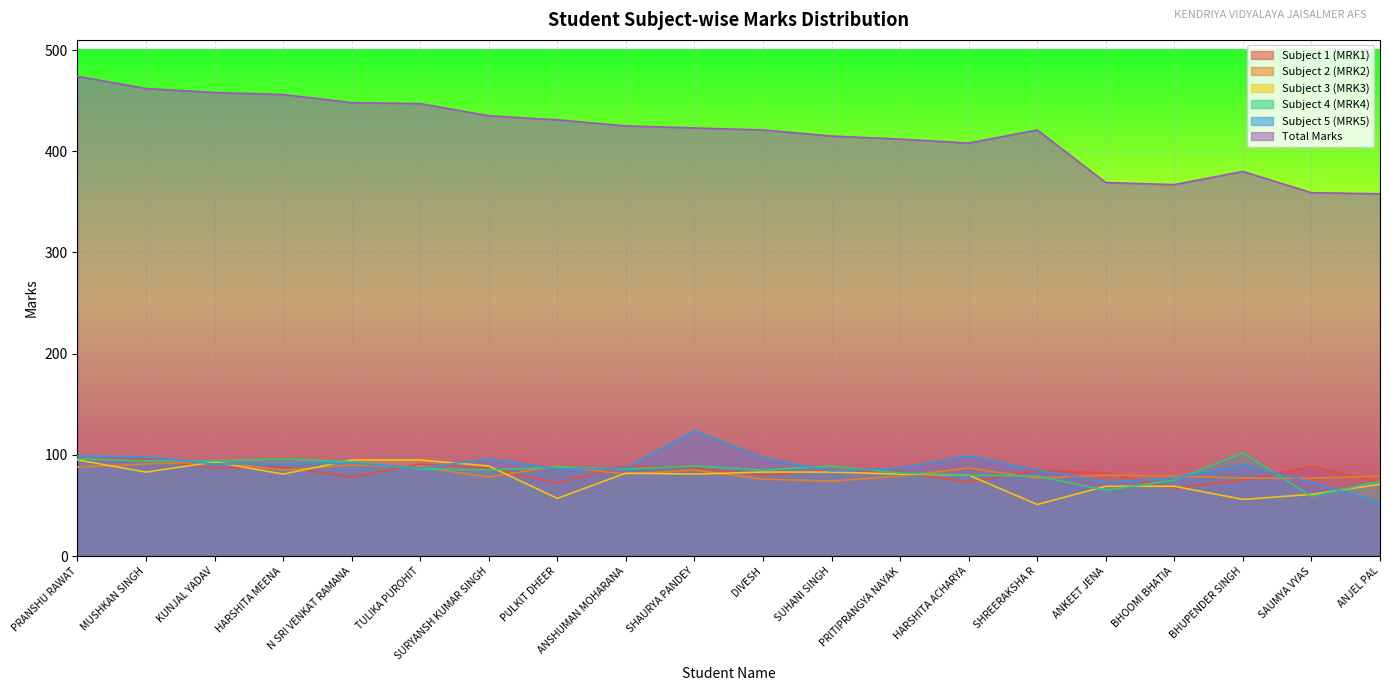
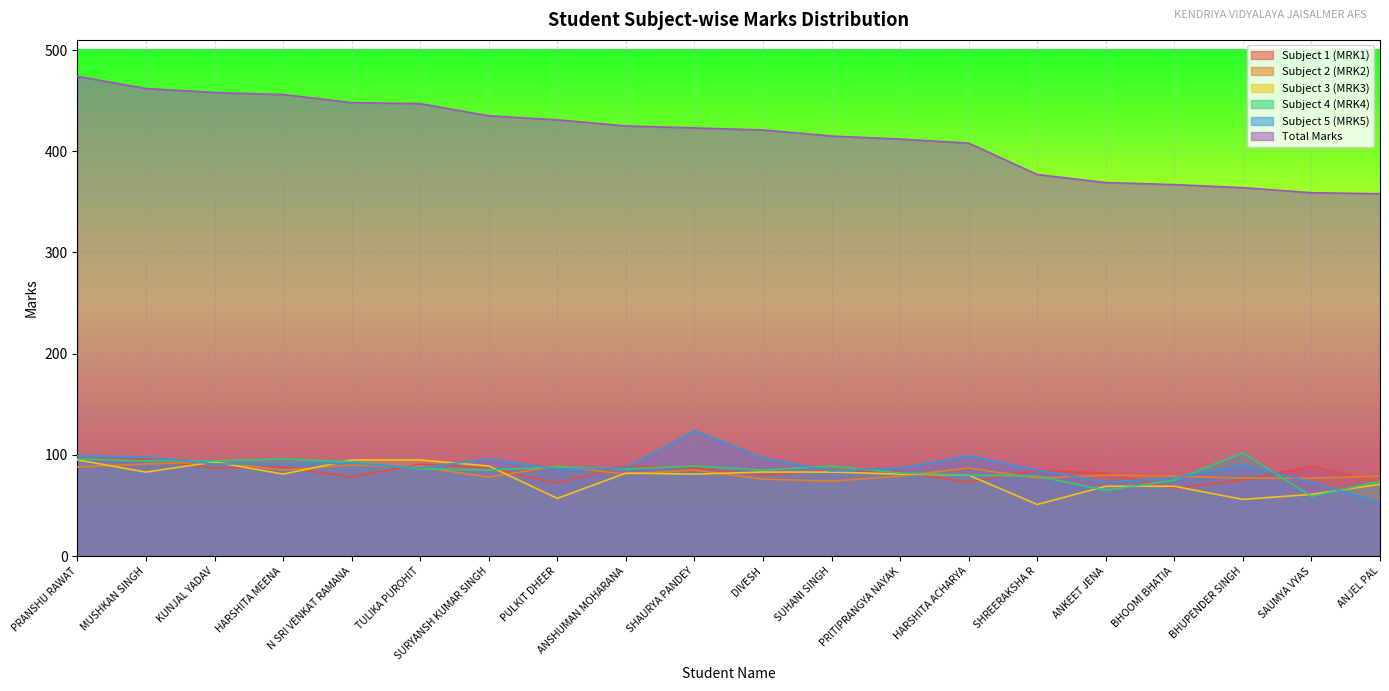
  {
    "Subject 3 (MRK3)": {
      "MUSHKAN SINGH": 83,
      "HARSHITA MEENA": 81,
      "TULIKA PUROHIT": 95,
      "PULKIT DHEER": 57,
      "SHAURYA PANDEY": 81,
      "SHREERAKSHA R": 51,
      "ANKEET JENA": 69,
      "BHUPENDER SINGH": 56
    },
    "Subject 4 (MRK4)": {
      "HARSHITA MEENA": 96,
      "SUHANI SINGH": 89,
      "ANKEET JENA": 65,
      "BHUPENDER SINGH": 102
    },
    "Subject 5 (MRK5)": {
      "PRANSHU RAWAT": 99,
      "HARSHITA MEENA": 91,
      "SURYANSH KUMAR SINGH": 96,
      "SHAURYA PANDEY": 124,
      "DIVESH": 97,
      "PRITIPRANGYA NAYAK": 87,
      "HARSHITA ACHARYA": 99,
      "ANKEET JENA": 73,
      "BHUPENDER SINGH": 90,
      "SAUMYA VYAS": 73,
      "ANJEL PAL": 53
    },
    "Total Marks": {
      "PRANSHU RAWAT": 474,
      "MUSHKAN SINGH": 462,
      "KUNJAL YADAV": 458,
      "HARSHITA MEENA": 456,
      "N SRI VENKAT RAMANA": 448,
      "TULIKA PUROHIT": 447,
      "SURYANSH KUMAR SINGH": 435,
      "PULKIT DHEER": 431,
      "ANSHUMAN MOHARANA": 425,
      "SHAURYA PANDEY": 423,
      "DIVESH": 421,
      "SUHANI SINGH": 415,
      "PRITIPRANGYA NAYAK": 412,
      "HARSHITA ACHARYA": 408,
-     "SHREERAKSHA R": 421,
+     "SHREERAKSHA R": 377,
      "ANKEET JENA": 369,
      "BHOOMI BHATIA": 367,
-     "BHUPENDER SINGH": 380,
+     "BHUPENDER SINGH": 364,
      "SAUMYA VYAS": 359,
      "ANJEL PAL": 358
    }
  }
